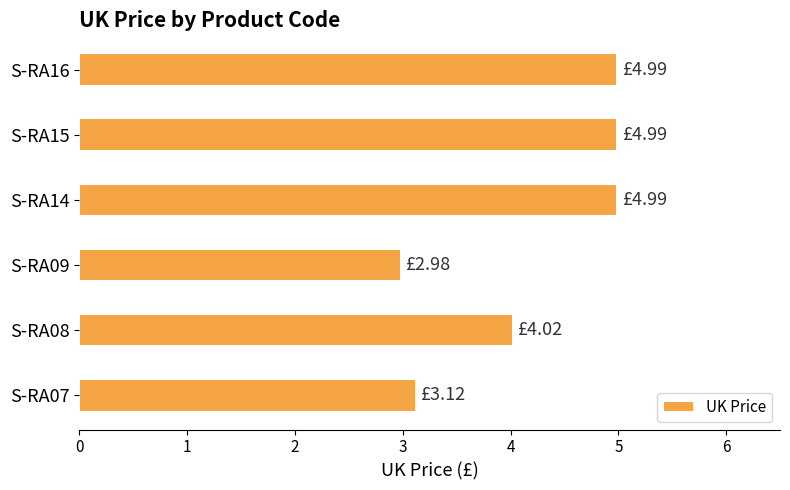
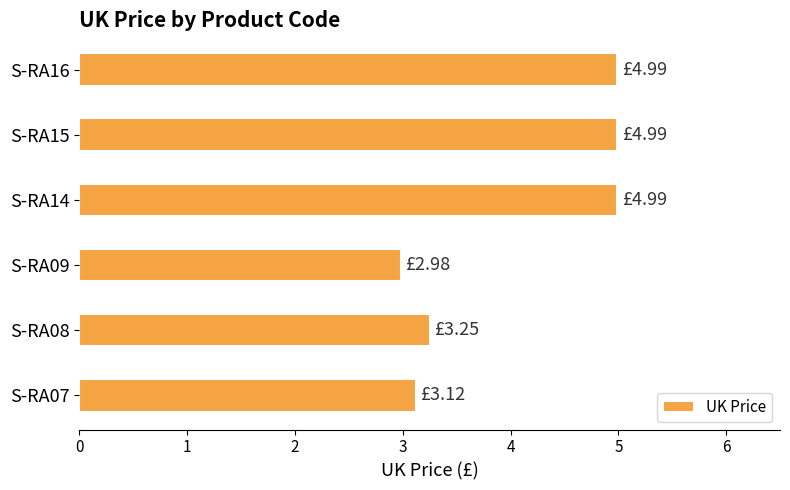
  {
    "S-RA16": "£4.99",
    "S-RA15": "£4.99",
    "S-RA14": "£4.99",
    "S-RA09": "£2.98",
-   "S-RA08": "£4.02",
+   "S-RA08": "£3.25",
    "S-RA07": "£3.12"
  }
